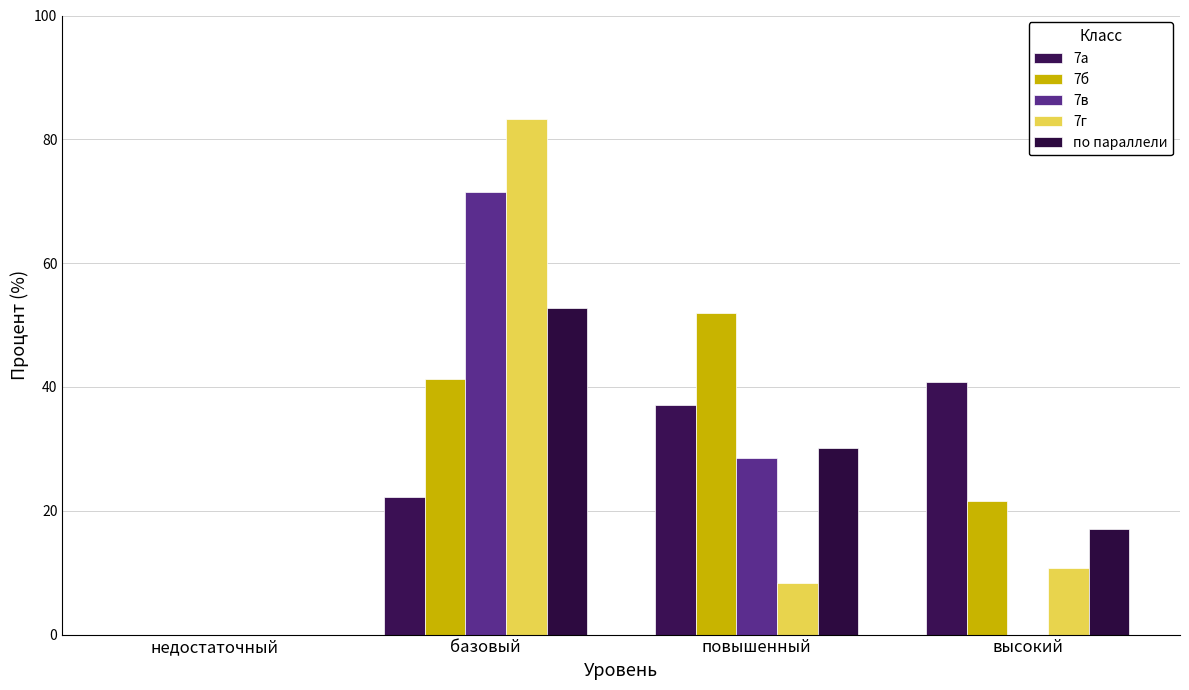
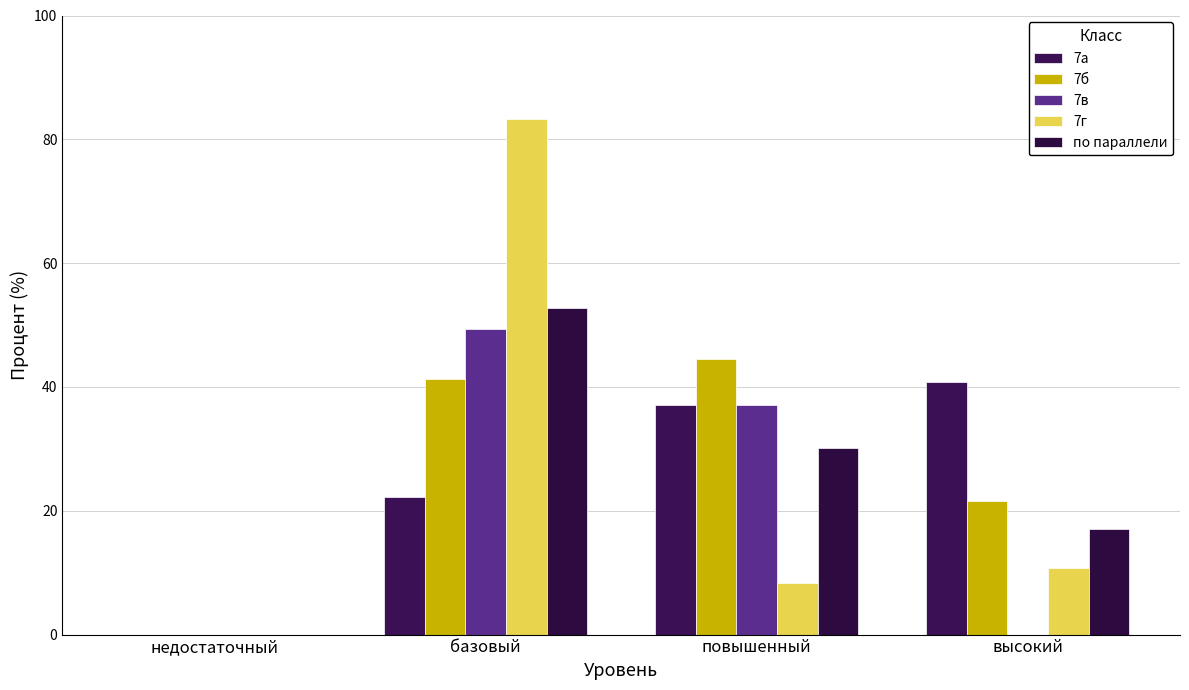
  {
    "7б": {
      "недостаточный": 0,
      "базовый": 41,
-     "повышенный": 52,
+     "повышенный": 44,
      "высокий": 22
    },
    "7в": {
      "недостаточный": 0,
-     "базовый": 71,
-     "повышенный": 29,
+     "базовый": 49,
+     "повышенный": 37,
      "высокий": 0
    },
    "7г": {
      "недостаточный": 0,
      "базовый": 83,
      "повышенный": 8,
      "высокий": 11
    }
  }
